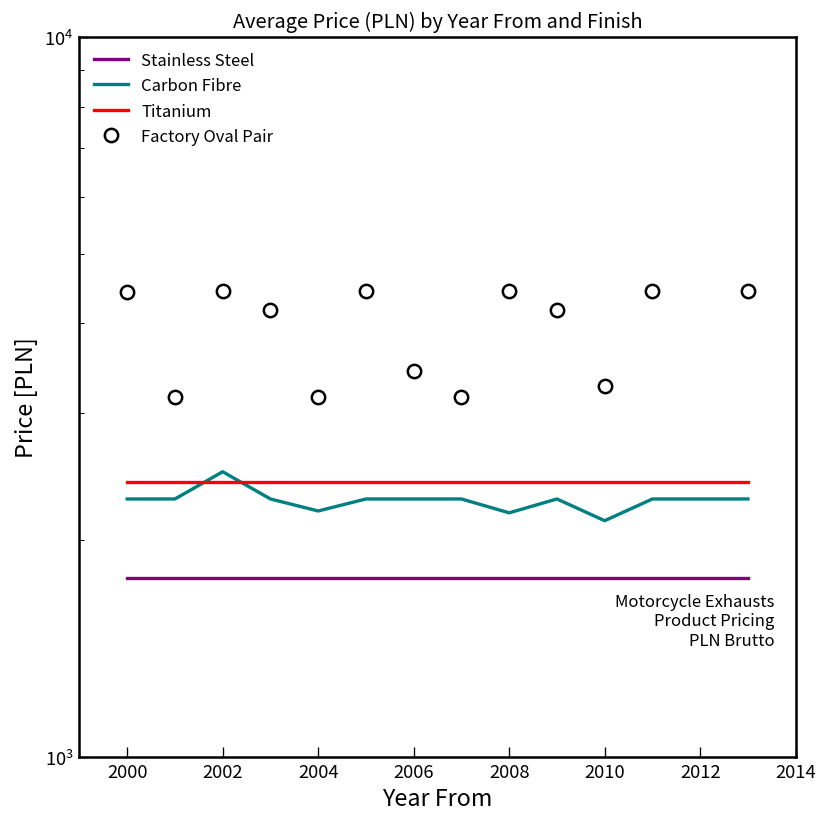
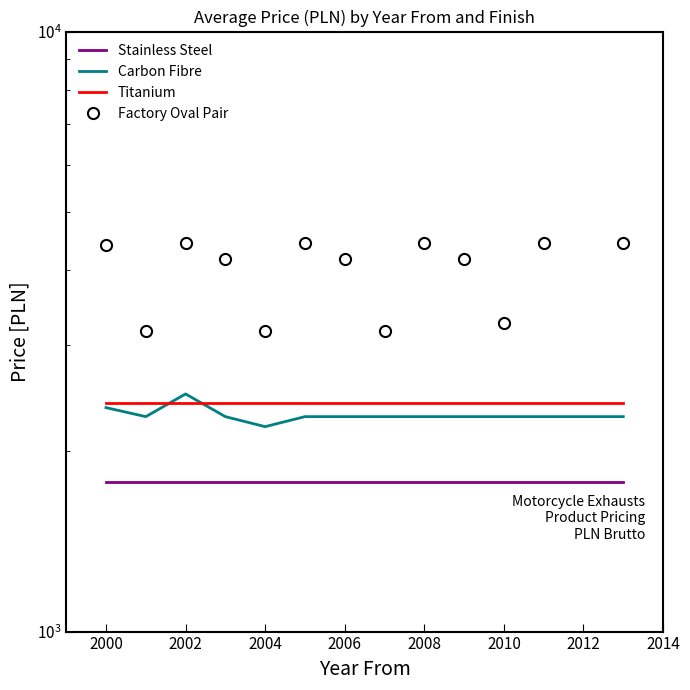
  {
    "Stainless Steel": {
      "2000": 1770,
      "2002": 1770,
      "2004": 1770,
      "2006": 1770,
      "2008": 1770,
      "2010": 1770
    },
    "Carbon Fibre": {
-     "2000": 2280,
+     "2000": 2360,
      "2002": 2490,
      "2004": 2200,
      "2006": 2280,
-     "2008": 2180,
-     "2010": 2130
+     "2008": 2280,
+     "2010": 2280
    },
    "Titanium": {
      "2000": 2410,
      "2002": 2410,
      "2004": 2410,
      "2006": 2410,
      "2008": 2410,
      "2010": 2410
    },
    "Factory Oval Pair": {
      "2000": 4400,
      "2002": 4400,
      "2004": 3200,
-     "2006": 3400,
+     "2006": 4200,
      "2008": 4400,
      "2010": 3300
    }
  }
